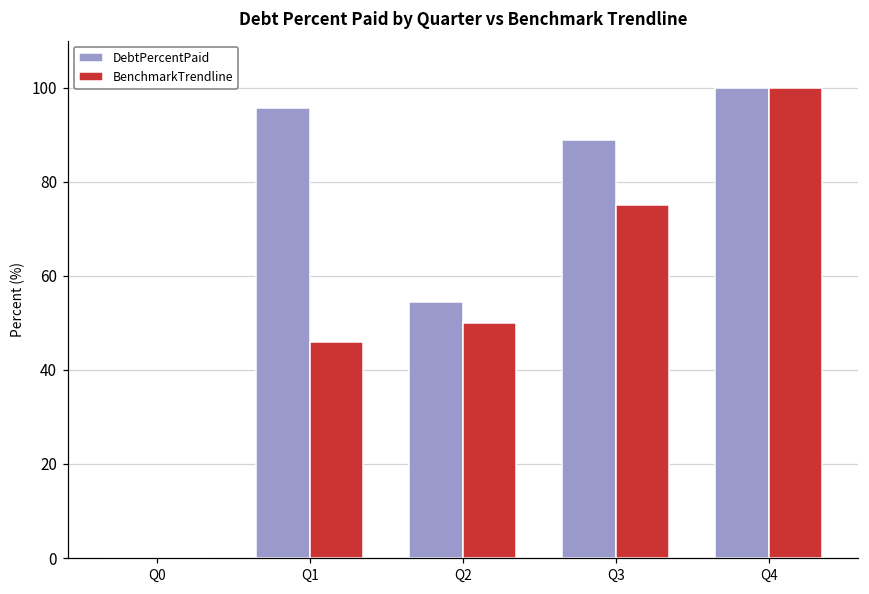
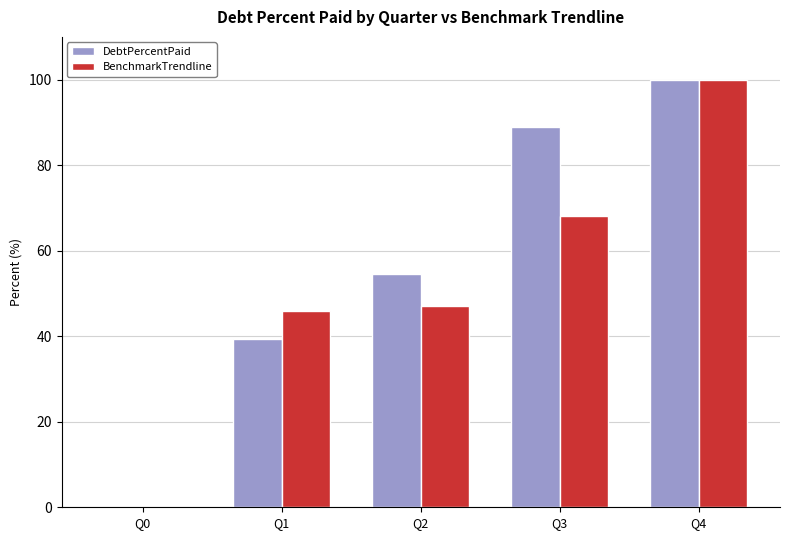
  {
    "DebtPercentPaid": {
      "Q0": 0,
-     "Q1": 96,
+     "Q1": 39,
      "Q2": 54,
      "Q3": 89,
      "Q4": 100
    },
    "BenchmarkTrendline": {
      "Q0": 0,
      "Q1": 46,
-     "Q2": 50,
-     "Q3": 75,
+     "Q2": 47,
+     "Q3": 68,
      "Q4": 100
    }
  }
